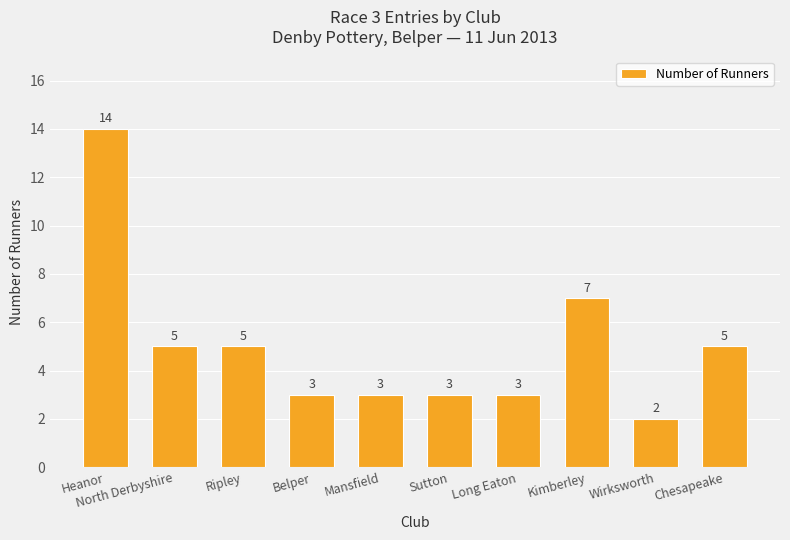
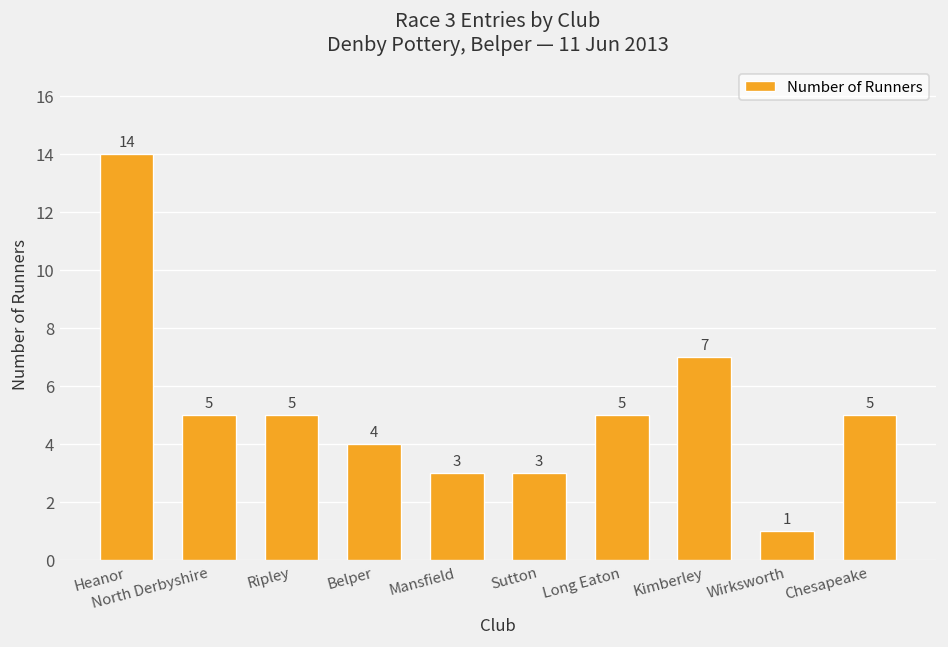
  {
    "Heanor": 14,
    "North Derbyshire": 5,
    "Ripley": 5,
-   "Belper": 3,
+   "Belper": 4,
    "Mansfield": 3,
    "Sutton": 3,
-   "Long Eaton": 3,
+   "Long Eaton": 5,
    "Kimberley": 7,
-   "Wirksworth": 2,
+   "Wirksworth": 1,
    "Chesapeake": 5
  }
